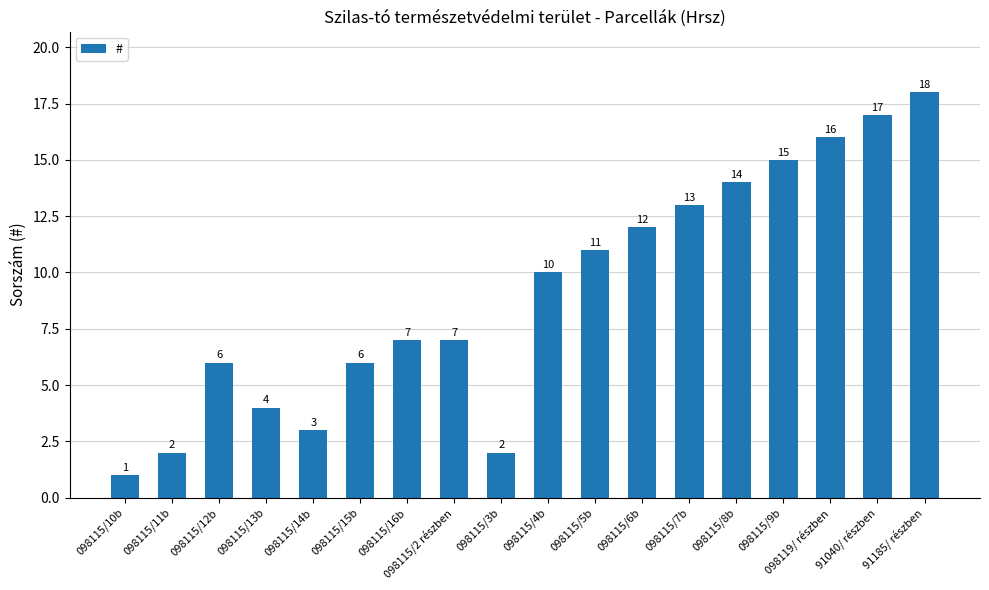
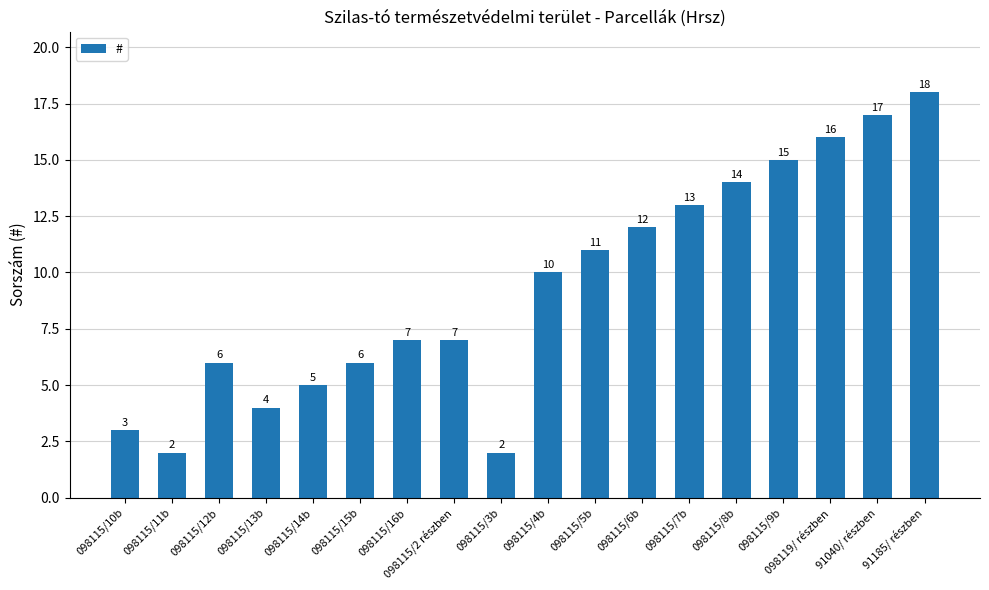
  {
-   "098115/10b": 1,
+   "098115/10b": 3,
    "098115/11b": 2,
    "098115/12b": 6,
    "098115/13b": 4,
-   "098115/14b": 3,
+   "098115/14b": 5,
    "098115/15b": 6,
    "098115/16b": 7,
    "098115/2 részben": 7,
    "098115/3b": 2,
    "098115/4b": 10,
    "098115/5b": 11,
    "098115/6b": 12,
    "098115/7b": 13,
    "098115/8b": 14,
    "098115/9b": 15,
    "098119/ részben": 16,
    "91040/ részben": 17,
    "91185/ részben": 18
  }
